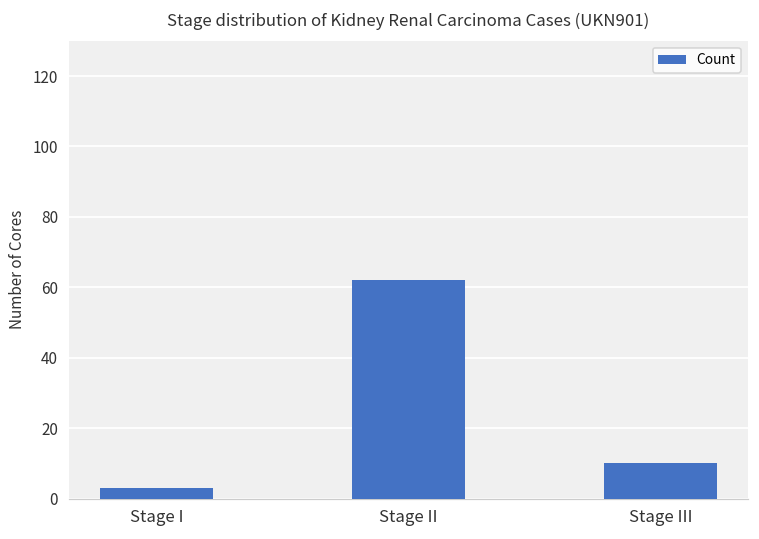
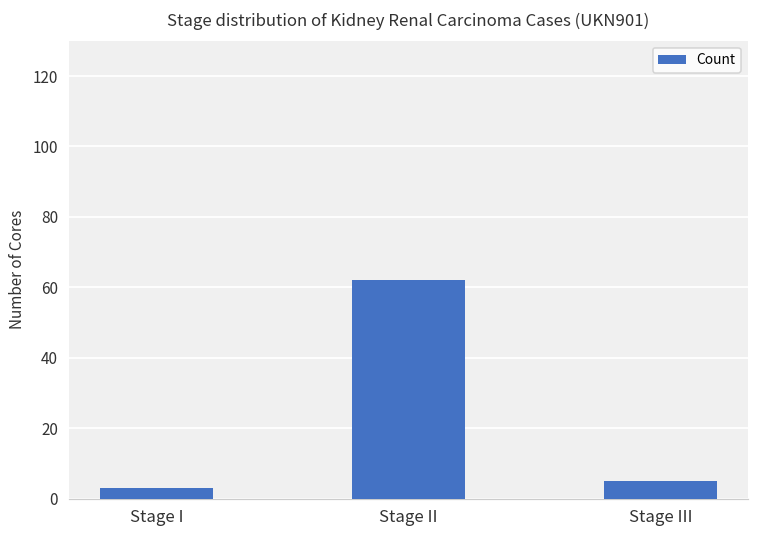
  {
    "Stage I": 3,
    "Stage II": 62,
-   "Stage III": 10
+   "Stage III": 5
  }
